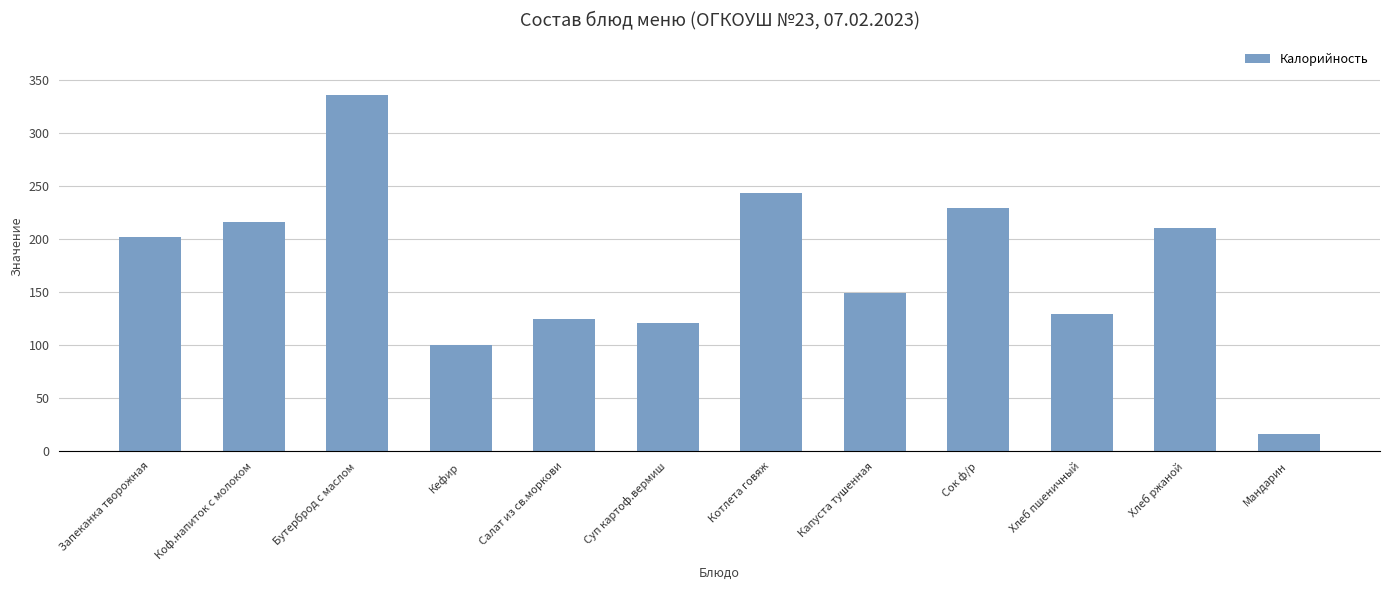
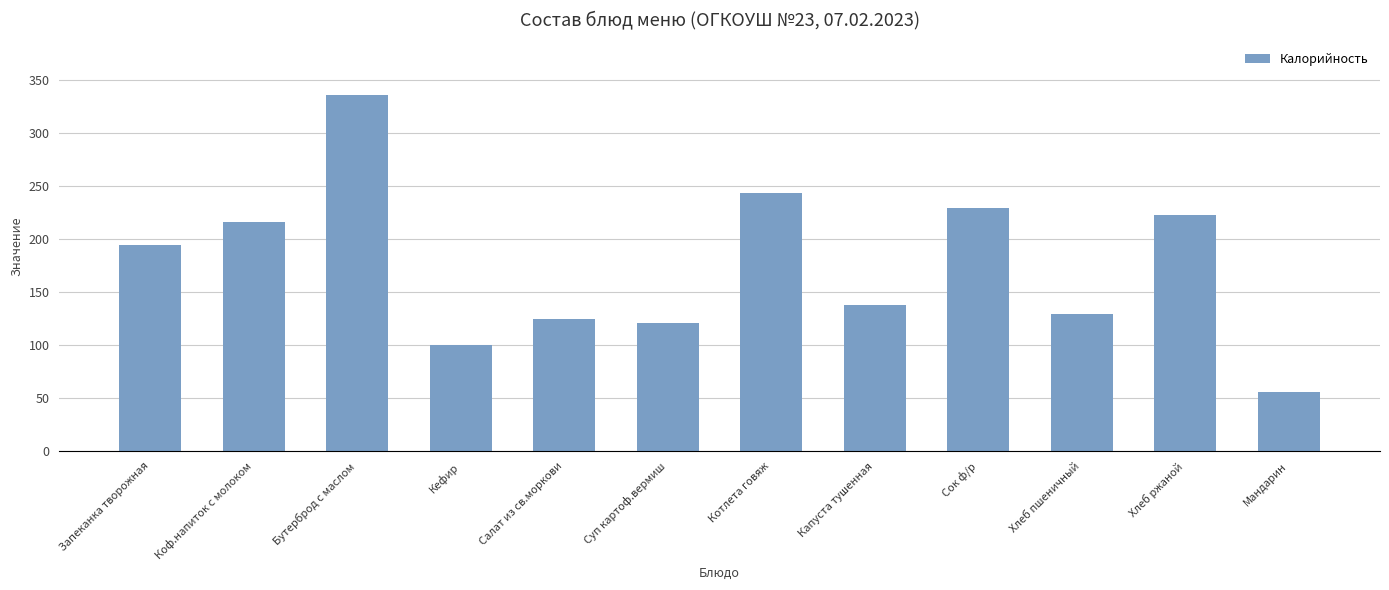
  {
-   "Запеканка творожная": 202,
+   "Запеканка творожная": 194,
    "Коф.напиток с молоком": 216,
    "Бутерброд с маслом": 336,
    "Кефир": 100,
    "Салат из св.моркови": 125,
    "Суп картоф.вермиш": 121,
    "Котлета говяж": 243,
-   "Капуста тушенная": 149,
+   "Капуста тушенная": 138,
    "Сок ф/р": 229,
    "Хлеб пшеничный": 129,
-   "Хлеб ржаной": 210,
-   "Мандарин": 16
+   "Хлеб ржаной": 223,
+   "Мандарин": 56
  }
